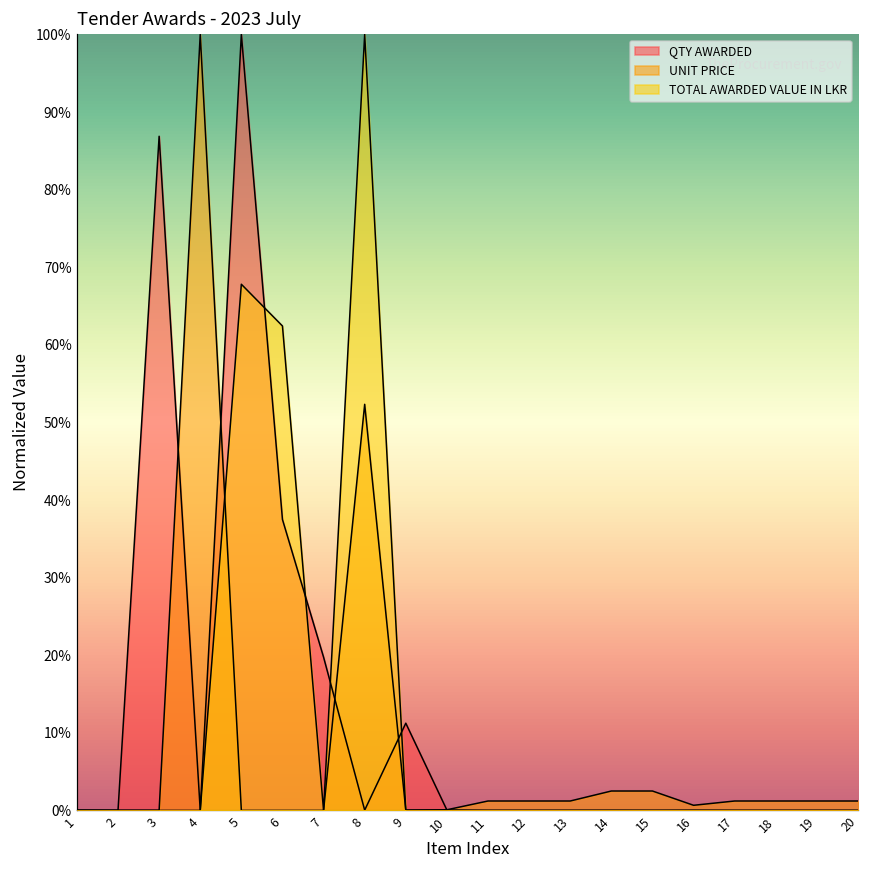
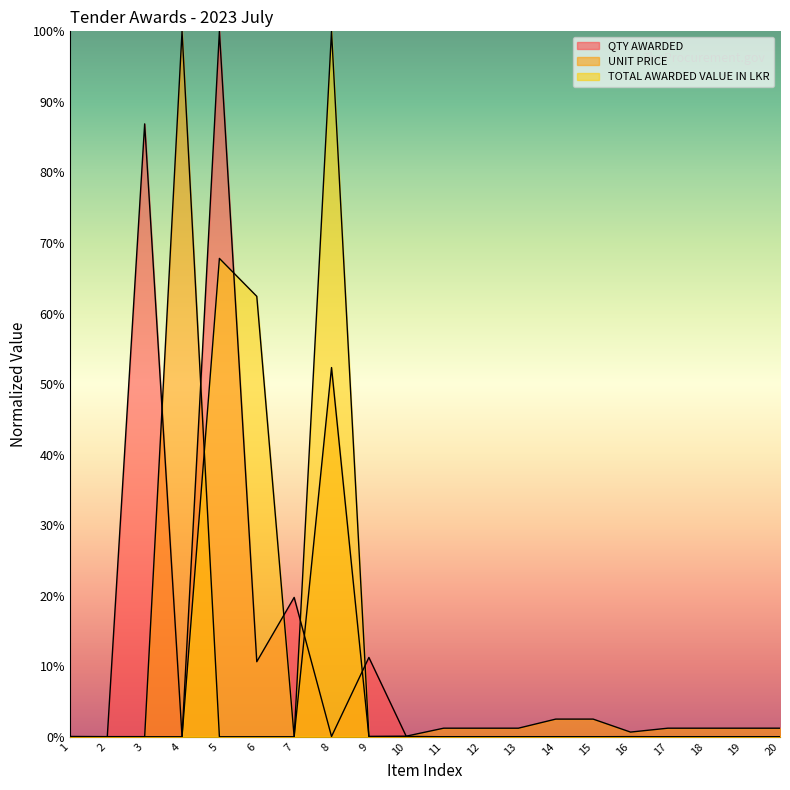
  {
    "QTY AWARDED": {
      "3": "87%",
      "5": "100%",
-     "6": "37%",
+     "6": "11%",
      "7": "20%",
      "8": "0%",
      "9": "11%"
    }
  }
